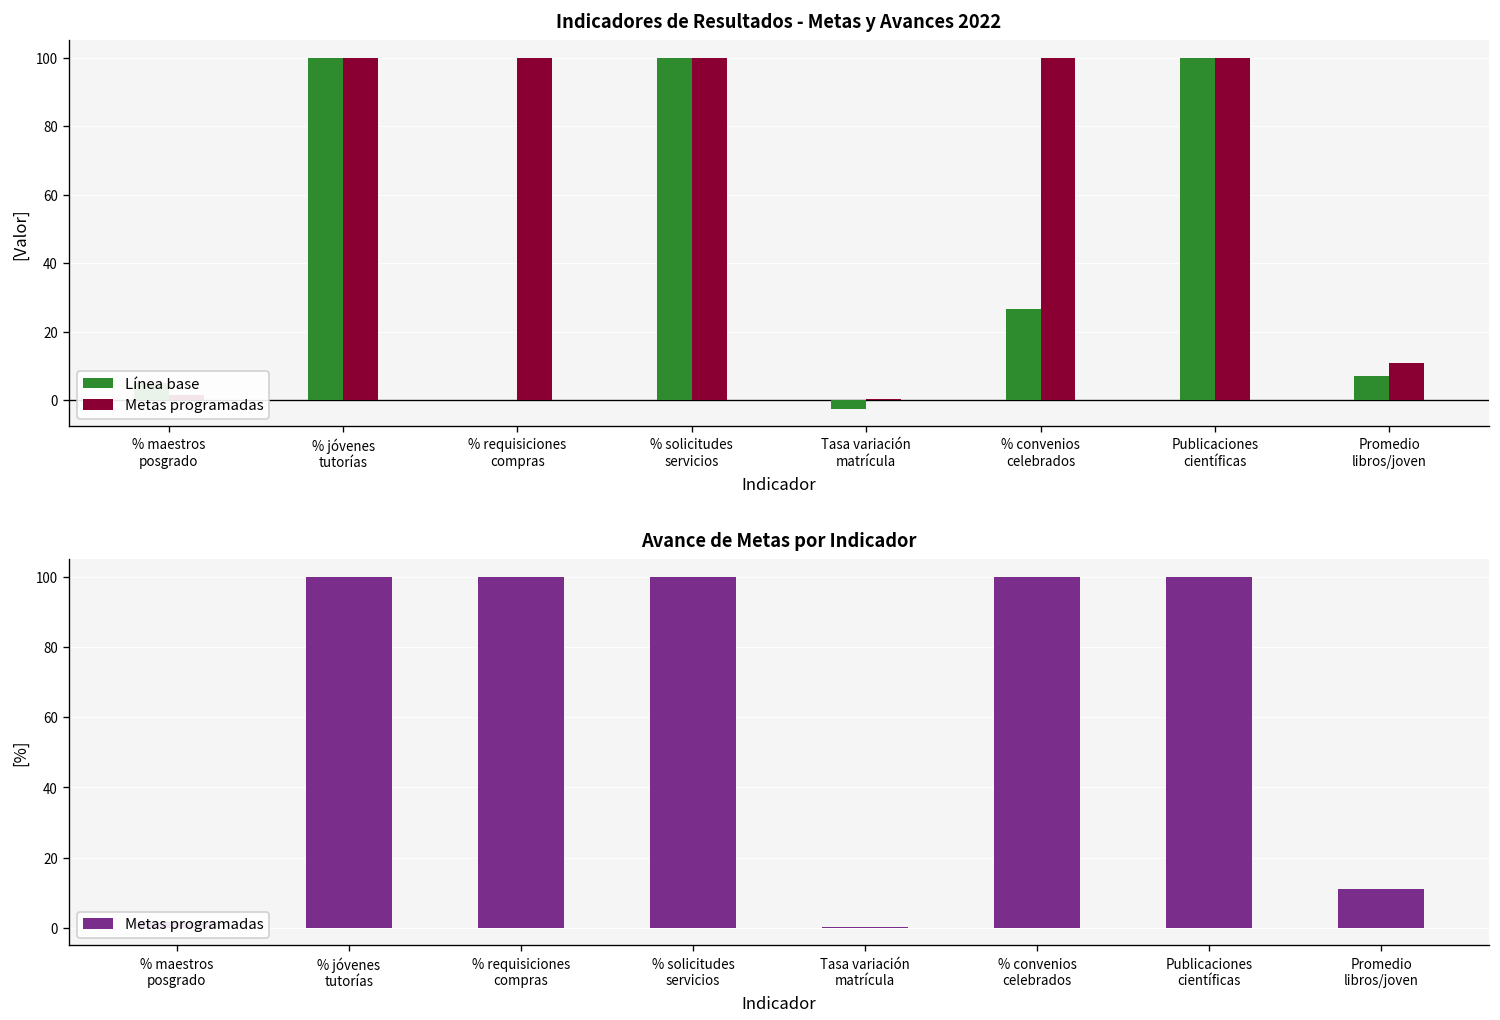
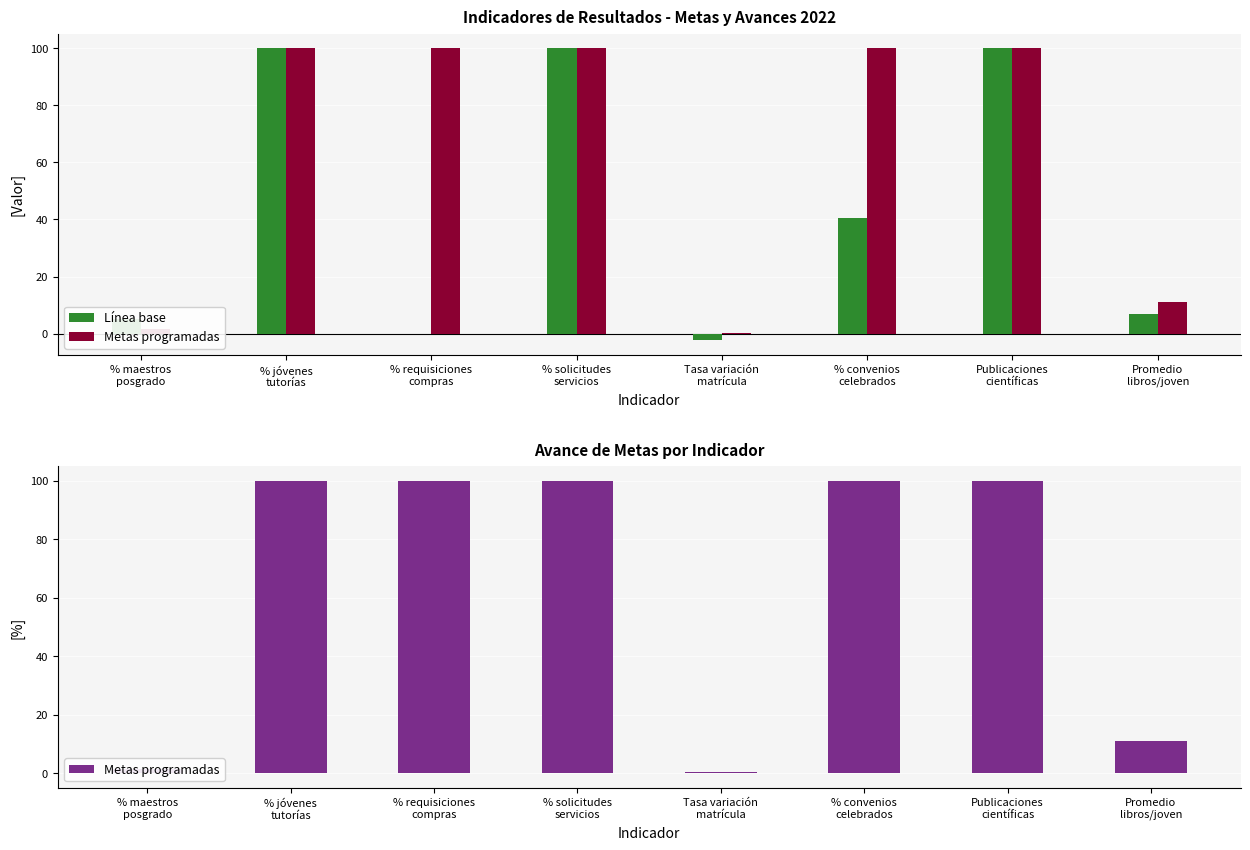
  {
    "Indicadores de Resultados - Metas y Avances 2022": {
      "Línea base": {
        "% jóvenes tutorías": 100,
        "% requisiciones compras": 0,
        "% solicitudes servicios": 100,
        "Tasa variación matrícula": -2,
-       "% convenios celebrados": 27,
+       "% convenios celebrados": 40,
        "Publicaciones científicas": 100,
        "Promedio libros/joven": 7
      }
    },
    "Avance de Metas por Indicador": {
      "% jóvenes tutorías": 100,
      "% requisiciones compras": 100,
      "% solicitudes servicios": 100,
      "% convenios celebrados": 100,
      "Publicaciones científicas": 100,
      "Promedio libros/joven": 11
    }
  }
